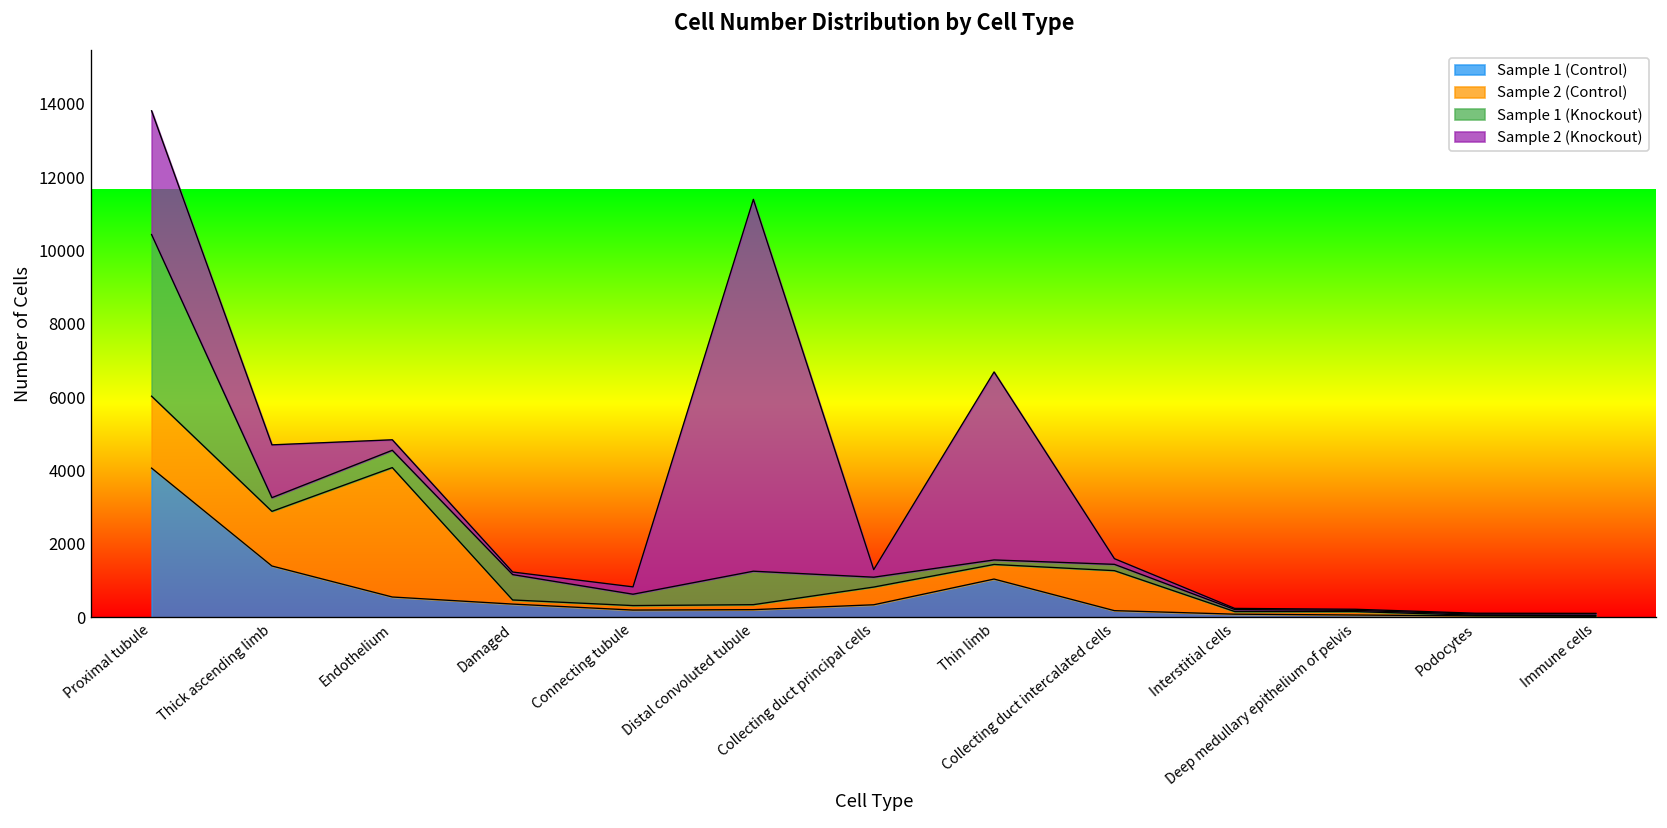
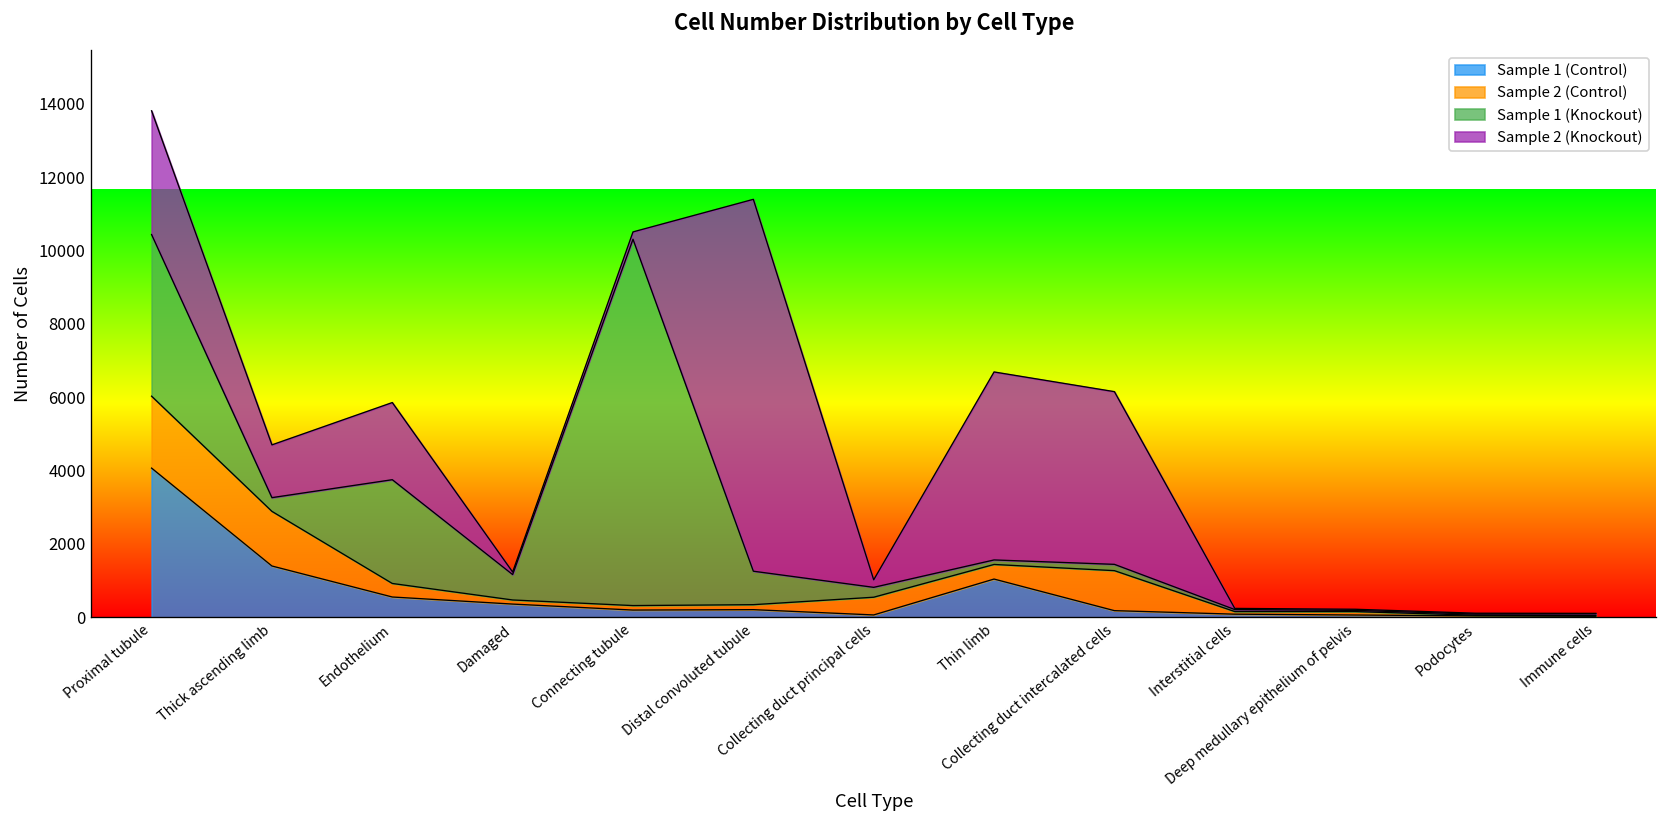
  {
    "Sample 1 (Control)": {
      "Proximal tubule": 4100,
      "Thick ascending limb": 1400,
      "Endothelium": 600,
      "Damaged": 400,
      "Connecting tubule": 200,
      "Distal convoluted tubule": 200,
-     "Collecting duct principal cells": 300,
+     "Collecting duct principal cells": 100,
      "Thin limb": 1000,
      "Collecting duct intercalated cells": 200,
      "Deep medullary epithelium of pelvis": 100
    },
    "Sample 2 (Control)": {
      "Proximal tubule": 2000,
      "Thick ascending limb": 1500,
-     "Endothelium": 3500,
+     "Endothelium": 400,
      "Damaged": 100,
      "Connecting tubule": 100,
      "Distal convoluted tubule": 100,
      "Collecting duct principal cells": 500,
      "Thin limb": 400,
      "Collecting duct intercalated cells": 1100
    },
    "Sample 1 (Knockout)": {
      "Proximal tubule": 4400,
      "Thick ascending limb": 400,
-     "Endothelium": 500,
-     "Connecting tubule": 300,
+     "Endothelium": 2800,
+     "Connecting tubule": 10000,
      "Distal convoluted tubule": 900,
      "Collecting duct principal cells": 300,
      "Thin limb": 100,
      "Collecting duct intercalated cells": 200
    },
    "Sample 2 (Knockout)": {
      "Proximal tubule": 3400,
      "Thick ascending limb": 1400,
-     "Endothelium": 300,
+     "Endothelium": 2100,
      "Connecting tubule": 200,
      "Distal convoluted tubule": 10100,
      "Collecting duct principal cells": 200,
      "Thin limb": 5100,
-     "Collecting duct intercalated cells": 200
+     "Collecting duct intercalated cells": 4700
    }
  }
